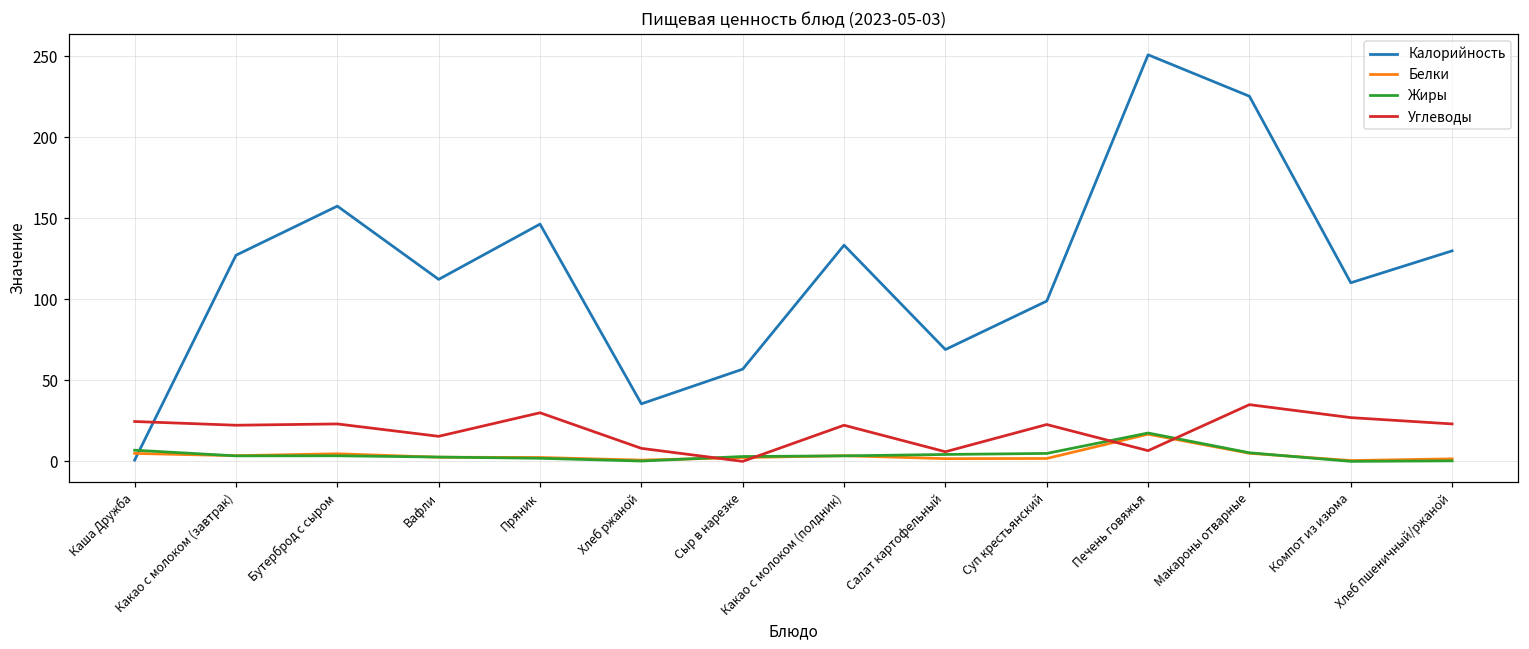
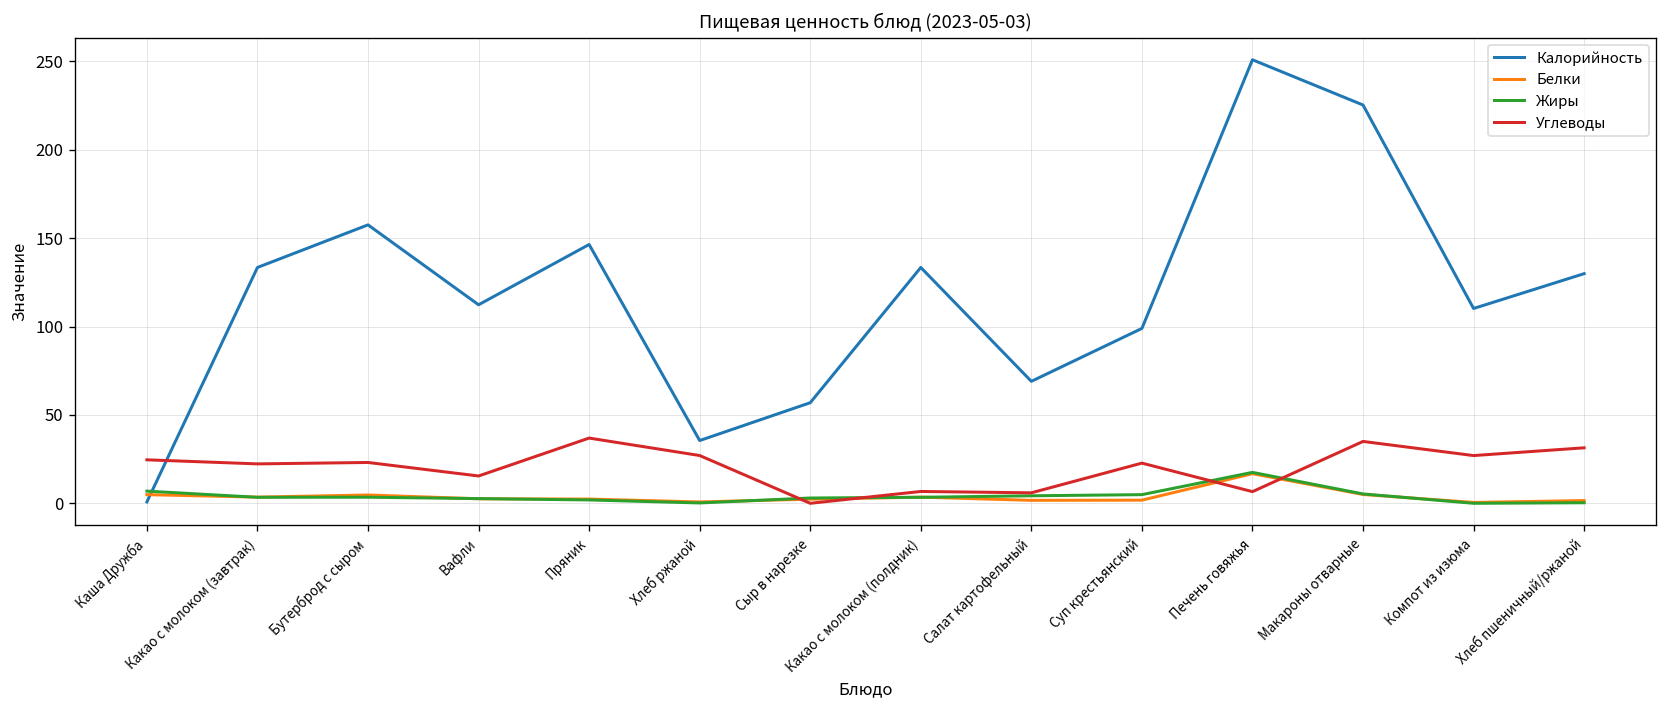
  {
    "Калорийность": {
      "Каша Дружба": 1,
-     "Какао с молоком (завтрак)": 127,
+     "Какао с молоком (завтрак)": 133,
      "Бутерброд с сыром": 158,
      "Вафли": 112,
      "Пряник": 146,
      "Хлеб ржаной": 36,
      "Сыр в нарезке": 57,
      "Какао с молоком (полдник)": 133,
      "Салат картофельный": 69,
      "Суп крестьянский": 99,
      "Печень говяжья": 251,
      "Макароны отварные": 225,
      "Компот из изюма": 110,
      "Хлеб пшеничный/ржаной": 130
    },
    "Белки": {
      "Каша Дружба": 5,
      "Салат картофельный": 2,
      "Суп крестьянский": 2
    },
    "Жиры": {
      "Каша Дружба": 7,
      "Суп крестьянский": 5
    },
    "Углеводы": {
      "Каша Дружба": 25,
      "Какао с молоком (завтрак)": 22,
      "Бутерброд с сыром": 23,
      "Вафли": 15,
-     "Пряник": 30,
-     "Хлеб ржаной": 8,
+     "Пряник": 37,
+     "Хлеб ржаной": 27,
      "Сыр в нарезке": 0,
-     "Какао с молоком (полдник)": 22,
+     "Какао с молоком (полдник)": 7,
      "Суп крестьянский": 23,
      "Печень говяжья": 7,
      "Макароны отварные": 35,
      "Компот из изюма": 27,
-     "Хлеб пшеничный/ржаной": 23
+     "Хлеб пшеничный/ржаной": 31
    }
  }
